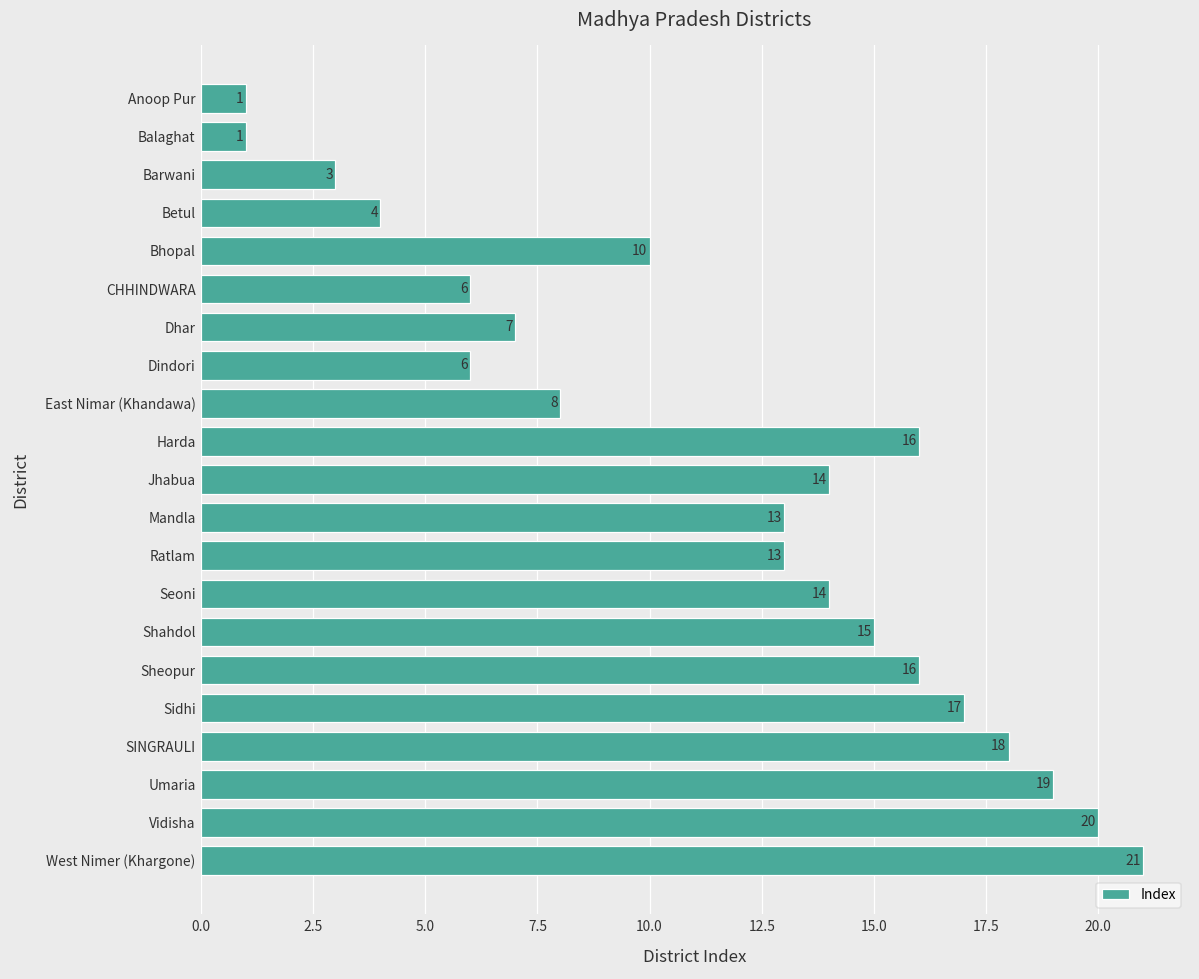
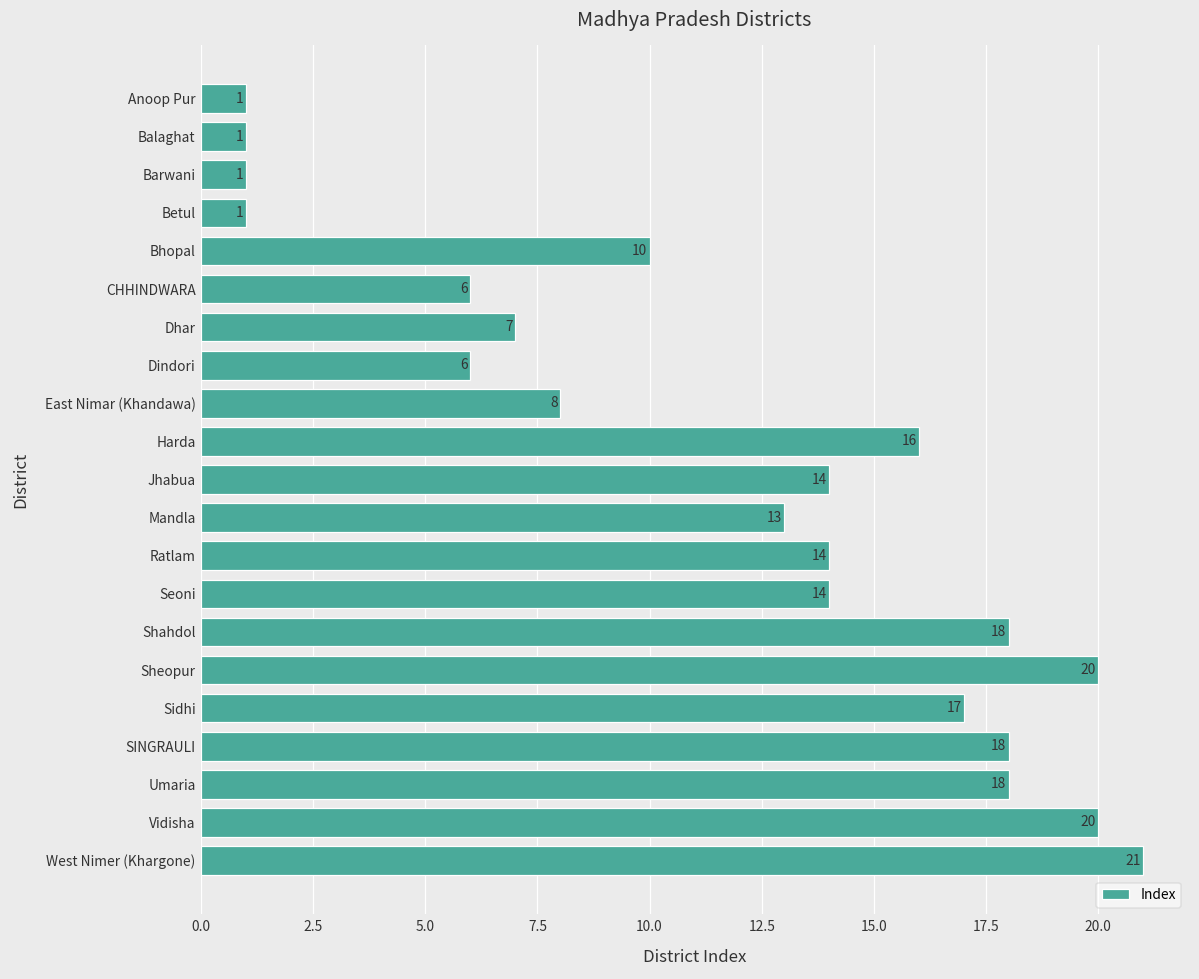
  {
    "Anoop Pur": 1,
    "Balaghat": 1,
-   "Barwani": 3,
-   "Betul": 4,
+   "Barwani": 1,
+   "Betul": 1,
    "Bhopal": 10,
    "CHHINDWARA": 6,
    "Dhar": 7,
    "Dindori": 6,
    "East Nimar (Khandawa)": 8,
    "Harda": 16,
    "Jhabua": 14,
    "Mandla": 13,
-   "Ratlam": 13,
+   "Ratlam": 14,
    "Seoni": 14,
-   "Shahdol": 15,
-   "Sheopur": 16,
+   "Shahdol": 18,
+   "Sheopur": 20,
    "Sidhi": 17,
    "SINGRAULI": 18,
-   "Umaria": 19,
+   "Umaria": 18,
    "Vidisha": 20,
    "West Nimer (Khargone)": 21
  }
